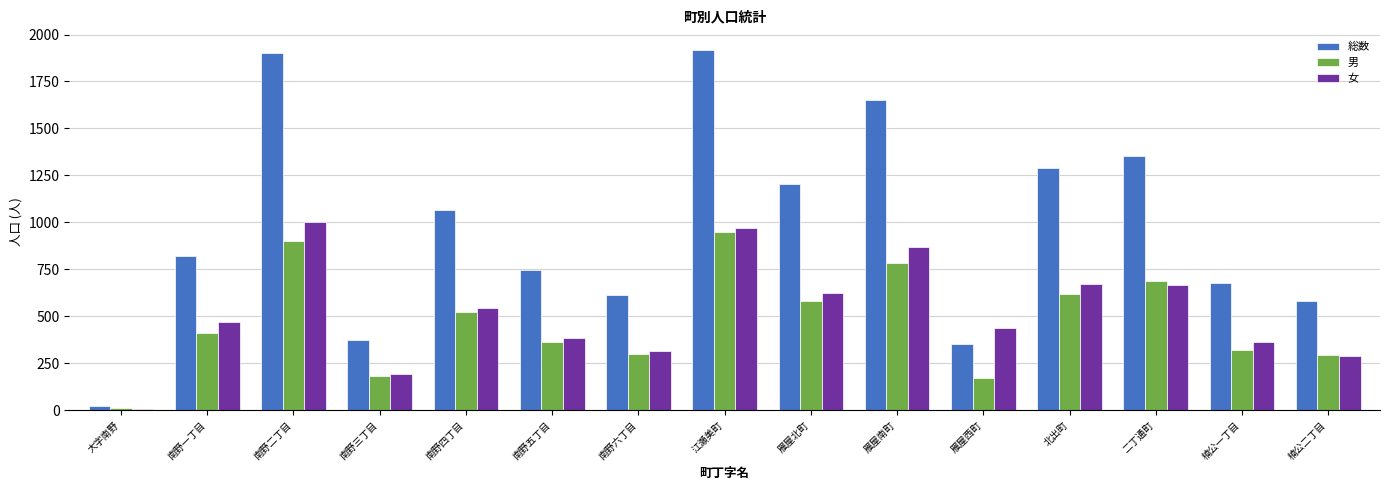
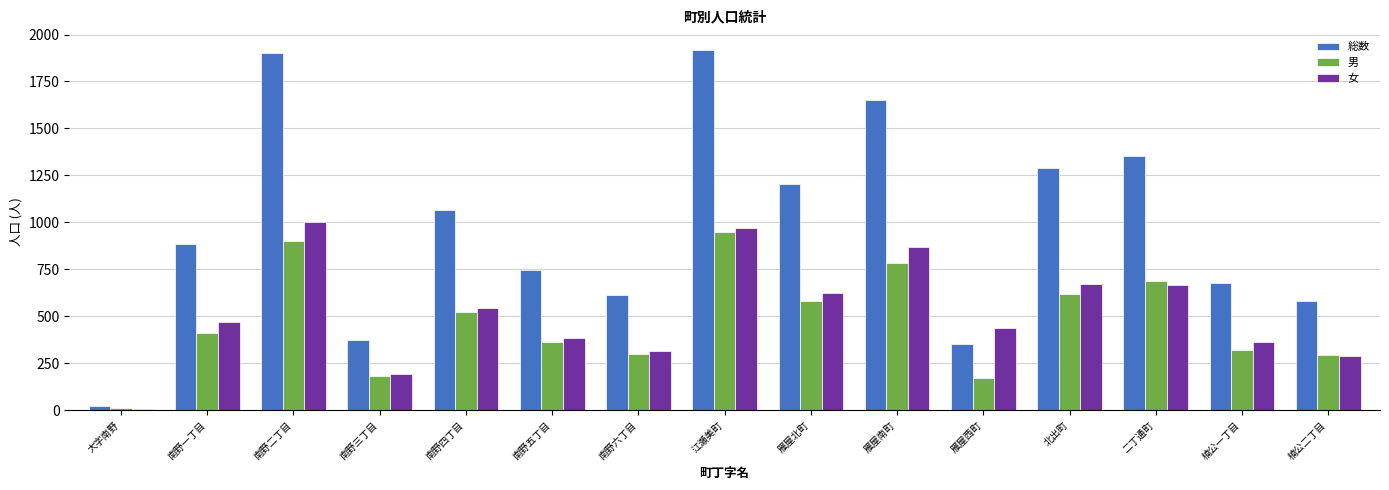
  {
    "総数": {
      "大字南野": 20,
-     "南野一丁目": 820,
+     "南野一丁目": 880,
      "南野二丁目": 1900,
      "南野三丁目": 370,
      "南野四丁目": 1070,
      "南野五丁目": 750,
      "南野六丁目": 610,
      "江瀬美町": 1920,
      "雁屋北町": 1210,
      "雁屋南町": 1650,
      "雁屋西町": 350,
      "北出町": 1290,
      "二丁通町": 1350,
      "楠公一丁目": 680,
      "楠公二丁目": 580
    },
    "男": {
      "大字南野": 10,
      "南野一丁目": 410,
      "南野二丁目": 900,
      "南野三丁目": 180,
      "南野四丁目": 520,
      "南野五丁目": 360,
      "南野六丁目": 300,
      "江瀬美町": 950,
      "雁屋北町": 580,
      "雁屋南町": 780,
      "雁屋西町": 170,
      "北出町": 620,
      "二丁通町": 690,
      "楠公一丁目": 320,
      "楠公二丁目": 290
    },
    "女": {
      "南野一丁目": 470,
      "南野二丁目": 1000,
      "南野三丁目": 190,
      "南野四丁目": 540,
      "南野五丁目": 380,
      "南野六丁目": 310,
      "江瀬美町": 970,
      "雁屋北町": 620,
      "雁屋南町": 870,
      "雁屋西町": 440,
      "北出町": 670,
      "二丁通町": 670,
      "楠公一丁目": 360,
      "楠公二丁目": 290
    }
  }
